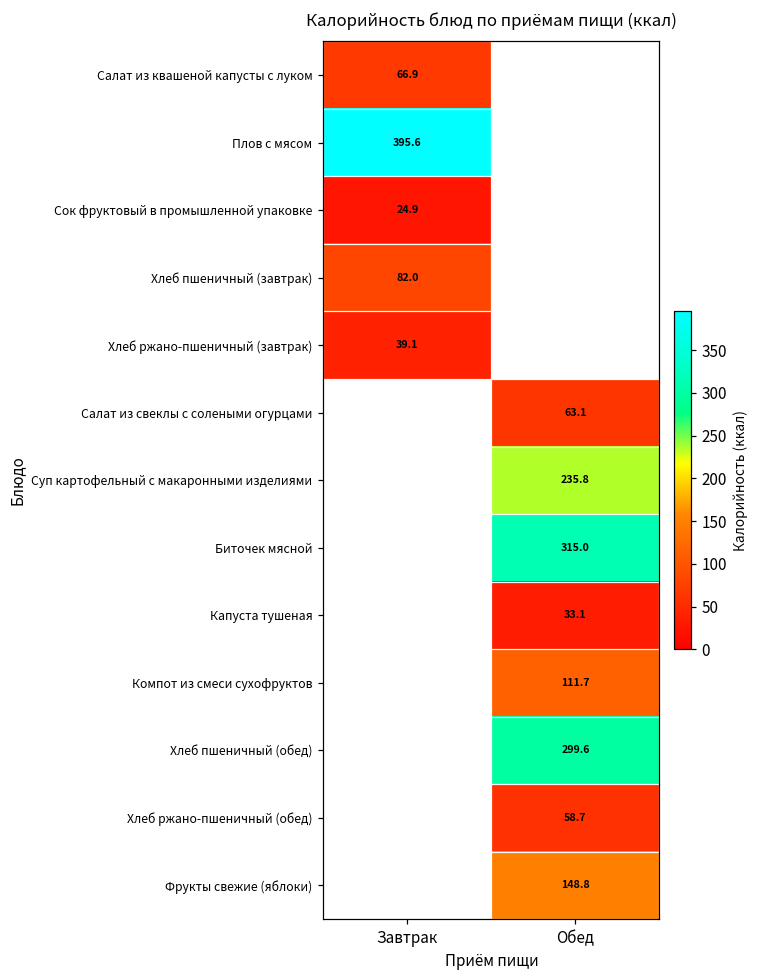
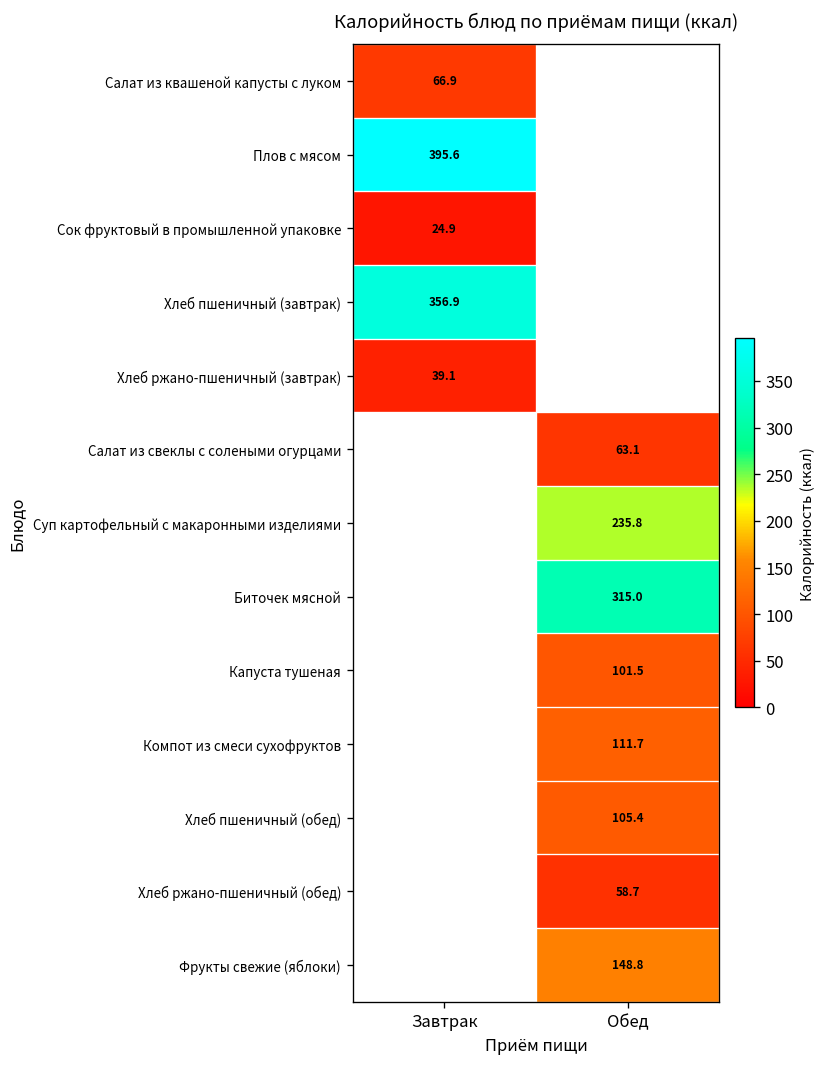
  {
    "Салат из квашеной капусты с луком": {
      "Завтрак": 66.9
    },
    "Плов с мясом": {
      "Завтрак": 395.6
    },
    "Сок фруктовый в промышленной упаковке": {
      "Завтрак": 24.9
    },
    "Хлеб пшеничный (завтрак)": {
-     "Завтрак": 82.0
+     "Завтрак": 356.9
    },
    "Хлеб ржано-пшеничный (завтрак)": {
      "Завтрак": 39.1
    },
    "Салат из свеклы с солеными огурцами": {
      "Обед": 63.1
    },
    "Суп картофельный с макаронными изделиями": {
      "Обед": 235.8
    },
    "Биточек мясной": {
      "Обед": 315.0
    },
    "Капуста тушеная": {
-     "Обед": 33.1
+     "Обед": 101.5
    },
    "Компот из смеси сухофруктов": {
      "Обед": 111.7
    },
    "Хлеб пшеничный (обед)": {
-     "Обед": 299.6
+     "Обед": 105.4
    },
    "Хлеб ржано-пшеничный (обед)": {
      "Обед": 58.7
    },
    "Фрукты свежие (яблоки)": {
      "Обед": 148.8
    }
  }
